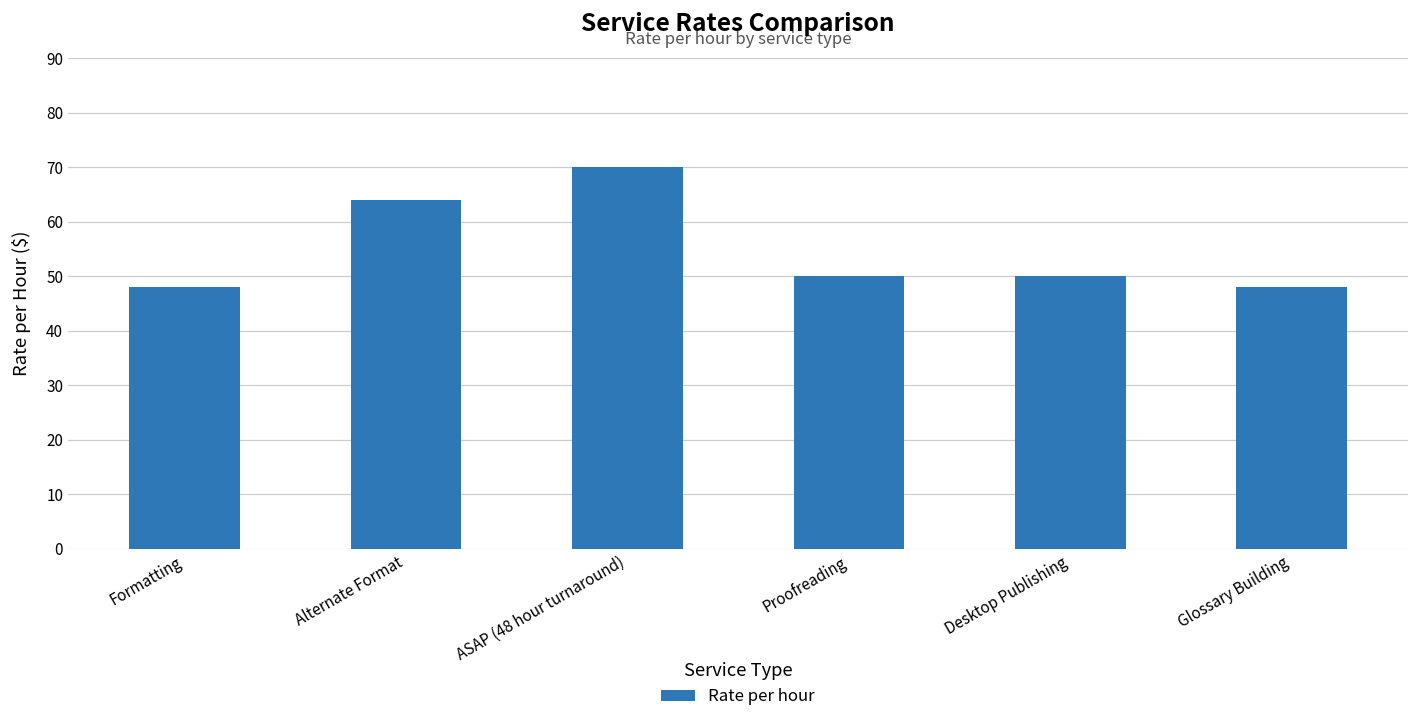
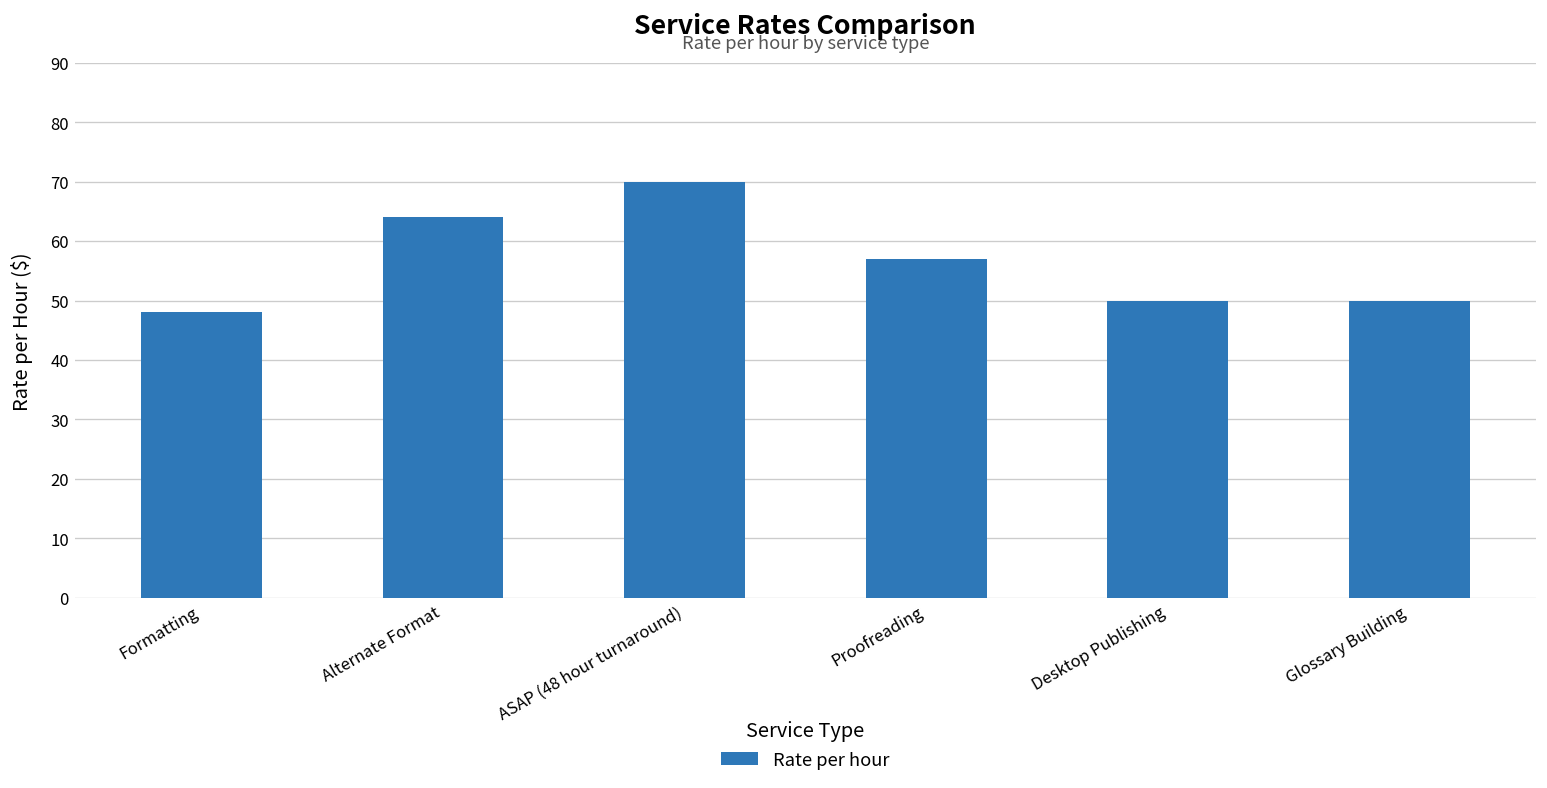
  {
    "Formatting": 48,
    "Alternate Format": 64,
    "ASAP (48 hour turnaround)": 70,
-   "Proofreading": 50,
+   "Proofreading": 57,
    "Desktop Publishing": 50,
-   "Glossary Building": 48
+   "Glossary Building": 50
  }
